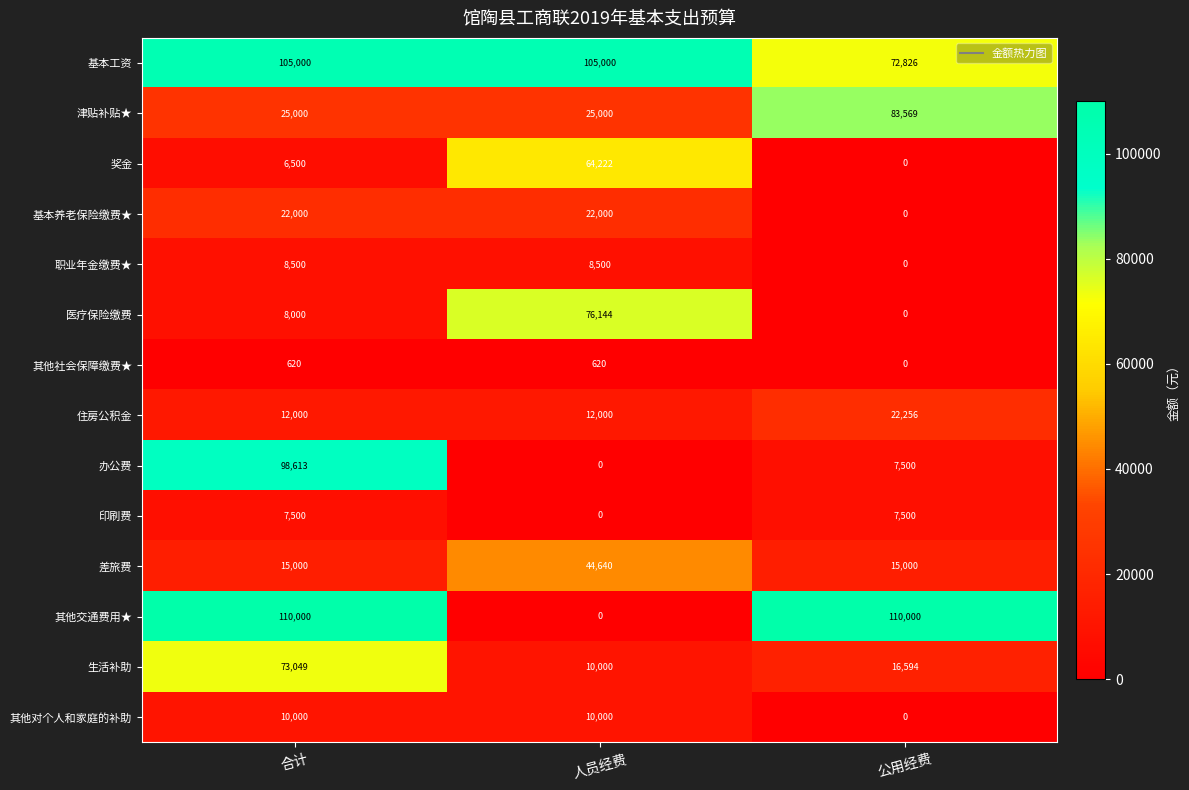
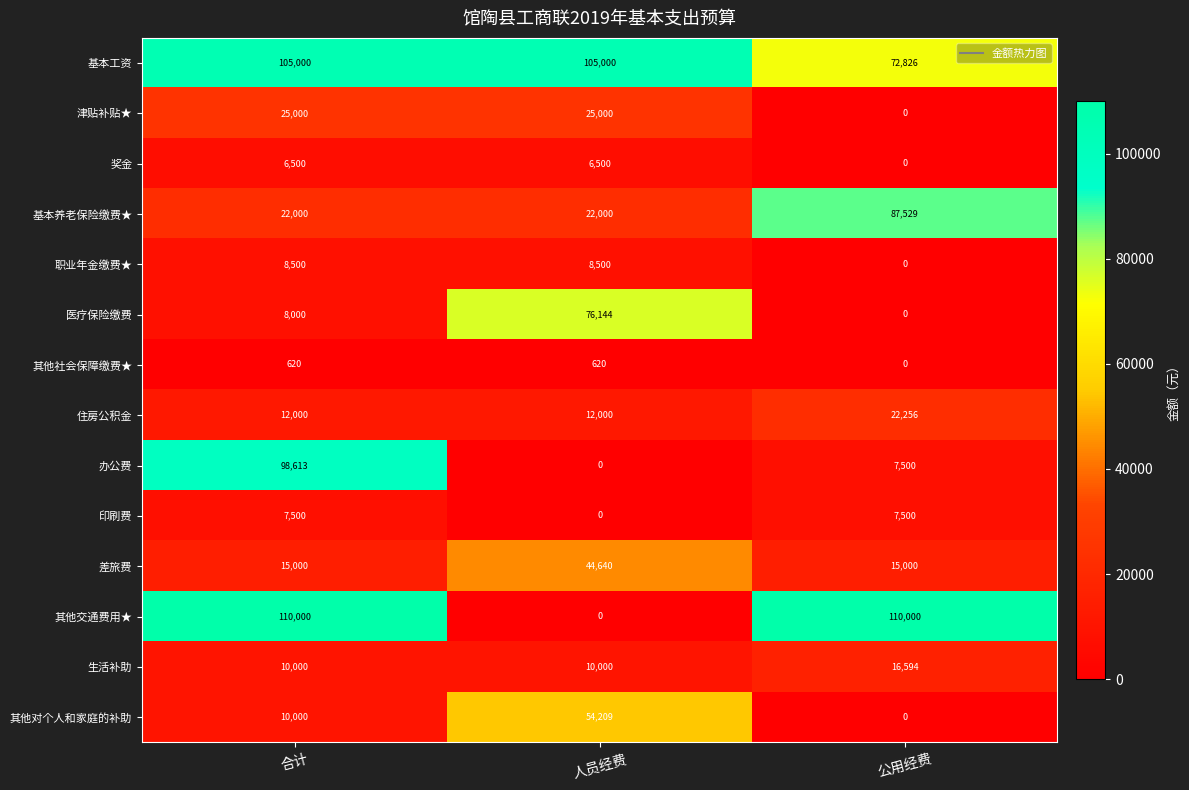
  {
    "基本工资": {
      "合计": "105,000",
      "人员经费": "105,000",
      "公用经费": "72,826"
    },
    "津贴补贴★": {
      "合计": "25,000",
      "人员经费": "25,000",
-     "公用经费": "83,569"
+     "公用经费": "0"
    },
    "奖金": {
      "合计": "6,500",
-     "人员经费": "64,222",
+     "人员经费": "6,500",
      "公用经费": "0"
    },
    "基本养老保险缴费★": {
      "合计": "22,000",
      "人员经费": "22,000",
-     "公用经费": "0"
+     "公用经费": "87,529"
    },
    "职业年金缴费★": {
      "合计": "8,500",
      "人员经费": "8,500",
      "公用经费": "0"
    },
    "医疗保险缴费": {
      "合计": "8,000",
      "人员经费": "76,144",
      "公用经费": "0"
    },
    "其他社会保障缴费★": {
      "合计": "620",
      "人员经费": "620",
      "公用经费": "0"
    },
    "住房公积金": {
      "合计": "12,000",
      "人员经费": "12,000",
      "公用经费": "22,256"
    },
    "办公费": {
      "合计": "98,613",
      "人员经费": "0",
      "公用经费": "7,500"
    },
    "印刷费": {
      "合计": "7,500",
      "人员经费": "0",
      "公用经费": "7,500"
    },
    "差旅费": {
      "合计": "15,000",
      "人员经费": "44,640",
      "公用经费": "15,000"
    },
    "其他交通费用★": {
      "合计": "110,000",
      "人员经费": "0",
      "公用经费": "110,000"
    },
    "生活补助": {
-     "合计": "73,049",
+     "合计": "10,000",
      "人员经费": "10,000",
      "公用经费": "16,594"
    },
    "其他对个人和家庭的补助": {
      "合计": "10,000",
-     "人员经费": "10,000",
+     "人员经费": "54,209",
      "公用经费": "0"
    }
  }
